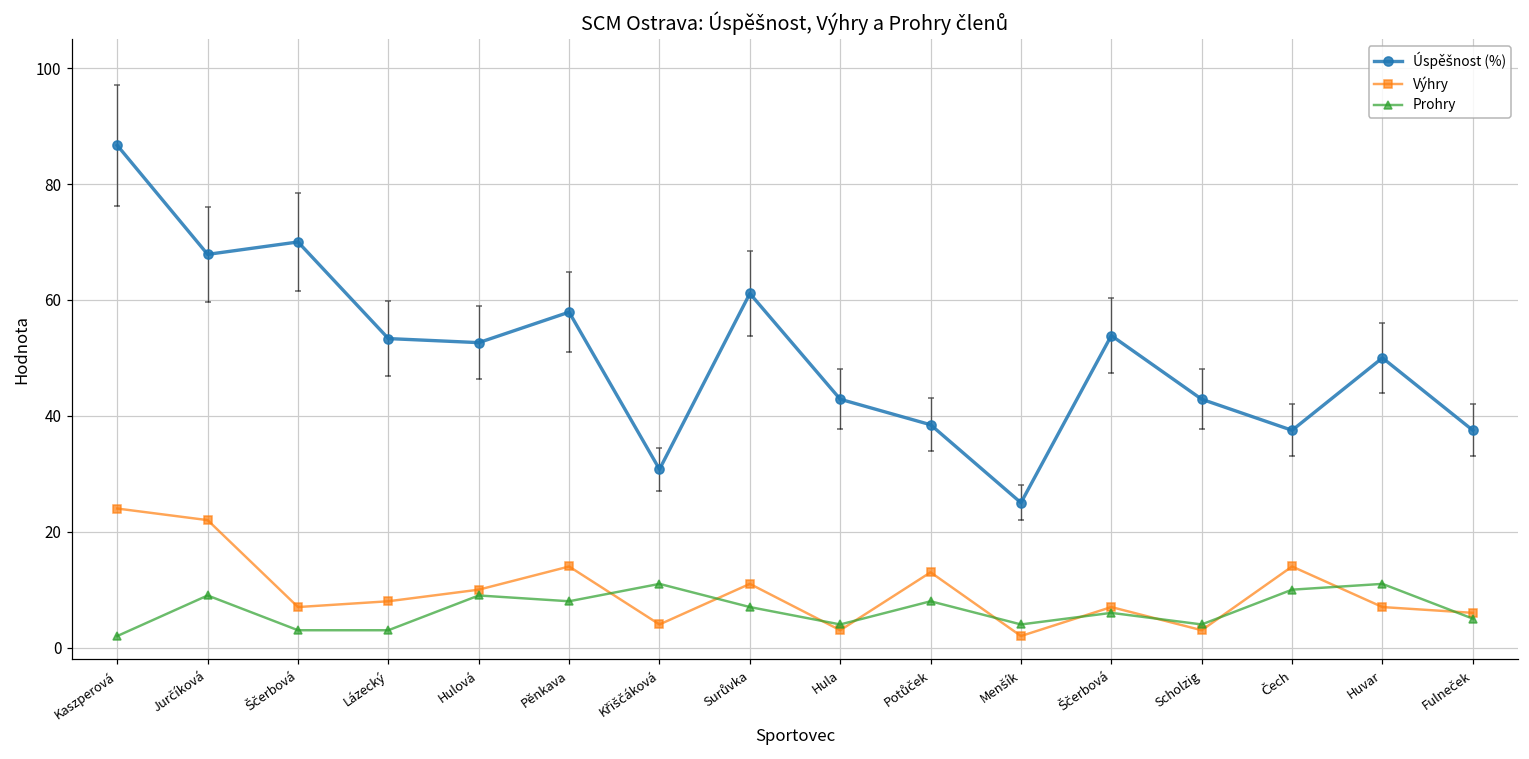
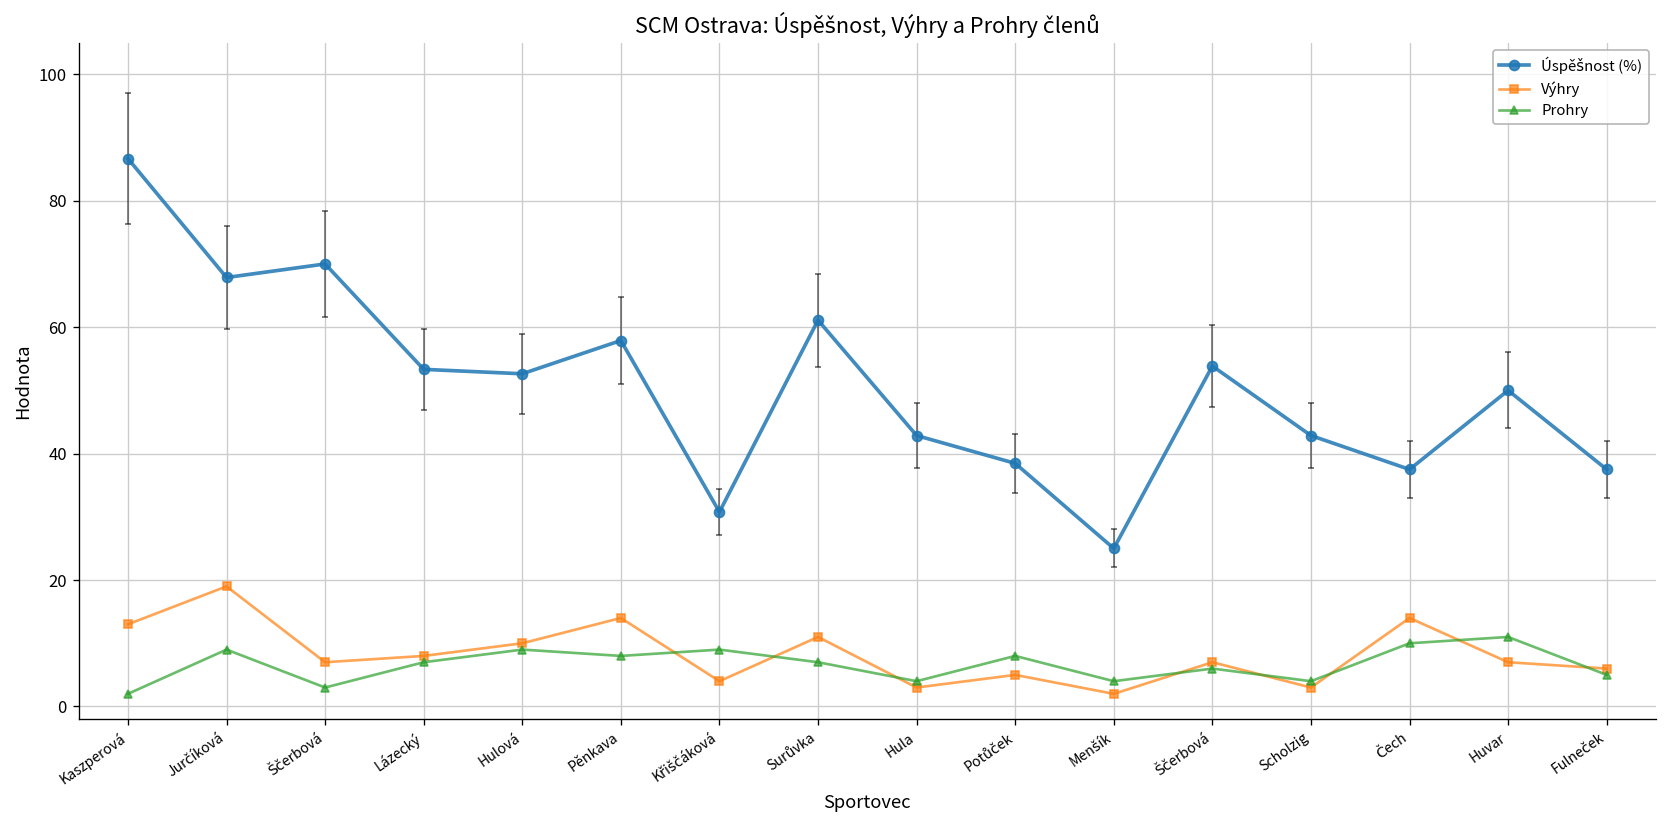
  {
    "Výhry": {
-     "Kaszperová": 24,
-     "Jurčíková": 22,
+     "Kaszperová": 13,
+     "Jurčíková": 19,
      "Lázecký": 8,
      "Hulová": 10,
      "Pěnkava": 14,
      "Křiščáková": 4,
      "Surůvka": 11,
      "Hula": 3,
-     "Potůček": 13,
+     "Potůček": 5,
      "Menšík": 2,
      "Scholzig": 3,
      "Čech": 14,
      "Huvar": 7,
      "Fulneček": 6
    },
    "Prohry": {
      "Kaszperová": 2,
      "Jurčíková": 9,
-     "Lázecký": 3,
+     "Lázecký": 7,
      "Hulová": 9,
      "Pěnkava": 8,
-     "Křiščáková": 11,
+     "Křiščáková": 9,
      "Surůvka": 7,
      "Hula": 4,
      "Potůček": 8,
      "Menšík": 4,
      "Scholzig": 4,
      "Čech": 10,
      "Huvar": 11,
      "Fulneček": 5
    }
  }
